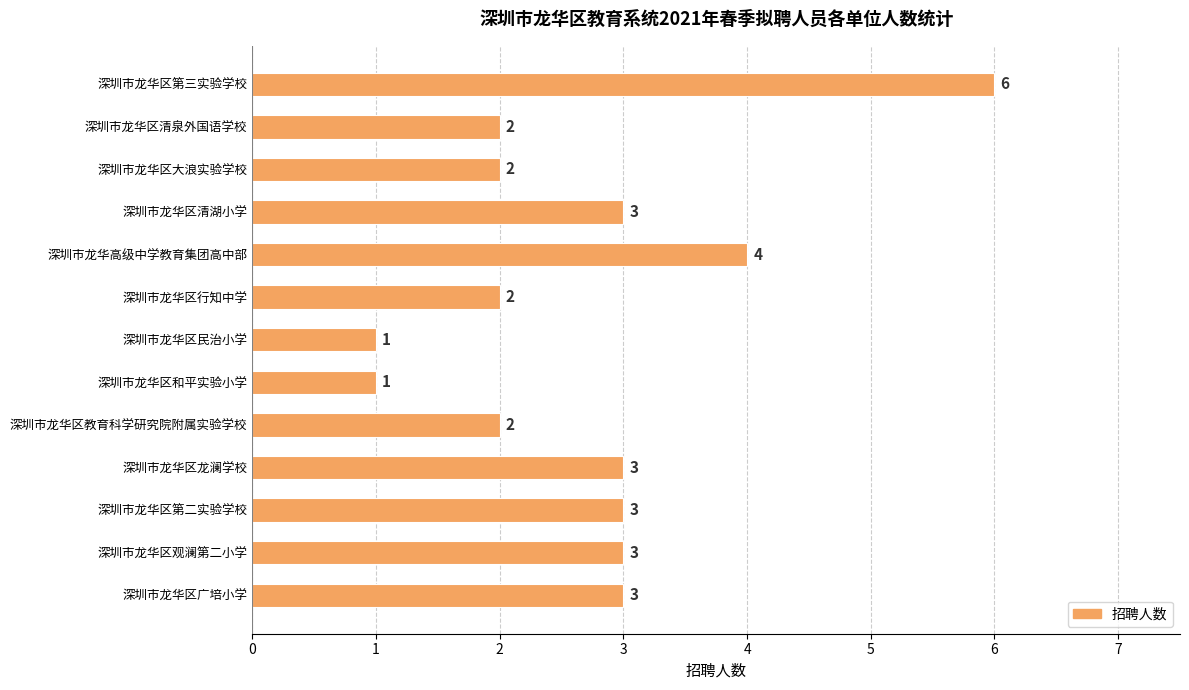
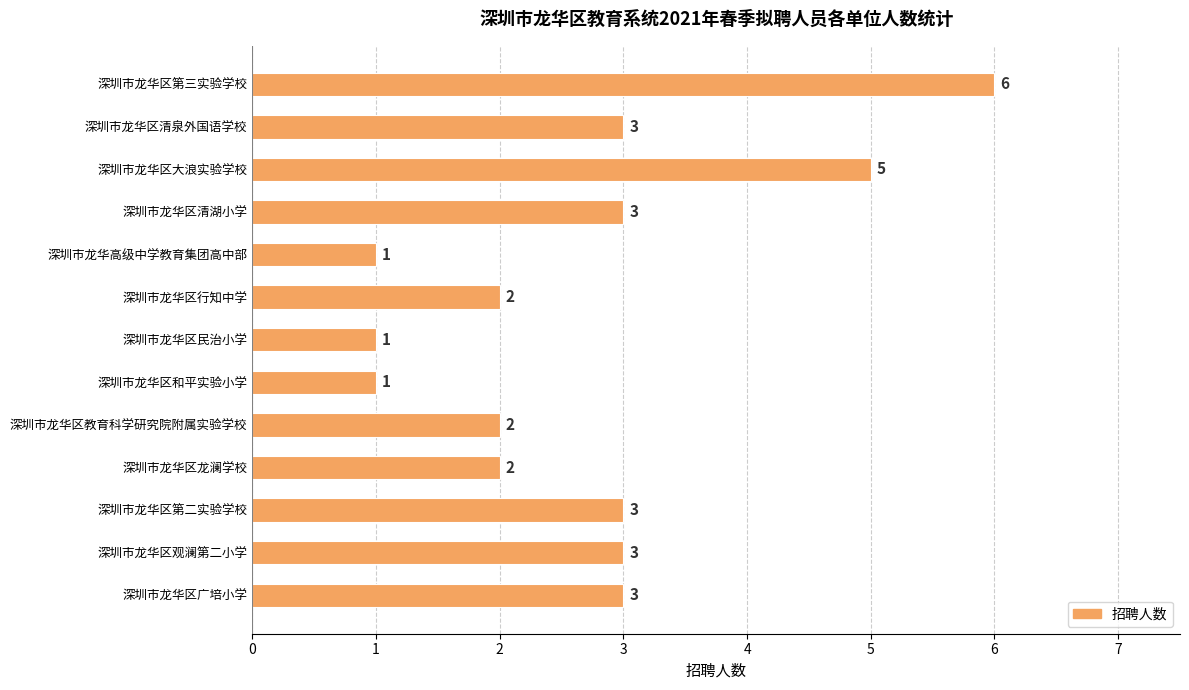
  {
    "深圳市龙华区第三实验学校": 6,
-   "深圳市龙华区清泉外国语学校": 2,
-   "深圳市龙华区大浪实验学校": 2,
+   "深圳市龙华区清泉外国语学校": 3,
+   "深圳市龙华区大浪实验学校": 5,
    "深圳市龙华区清湖小学": 3,
-   "深圳市龙华高级中学教育集团高中部": 4,
+   "深圳市龙华高级中学教育集团高中部": 1,
    "深圳市龙华区行知中学": 2,
    "深圳市龙华区民治小学": 1,
    "深圳市龙华区和平实验小学": 1,
    "深圳市龙华区教育科学研究院附属实验学校": 2,
-   "深圳市龙华区龙澜学校": 3,
+   "深圳市龙华区龙澜学校": 2,
    "深圳市龙华区第二实验学校": 3,
    "深圳市龙华区观澜第二小学": 3,
    "深圳市龙华区广培小学": 3
  }
